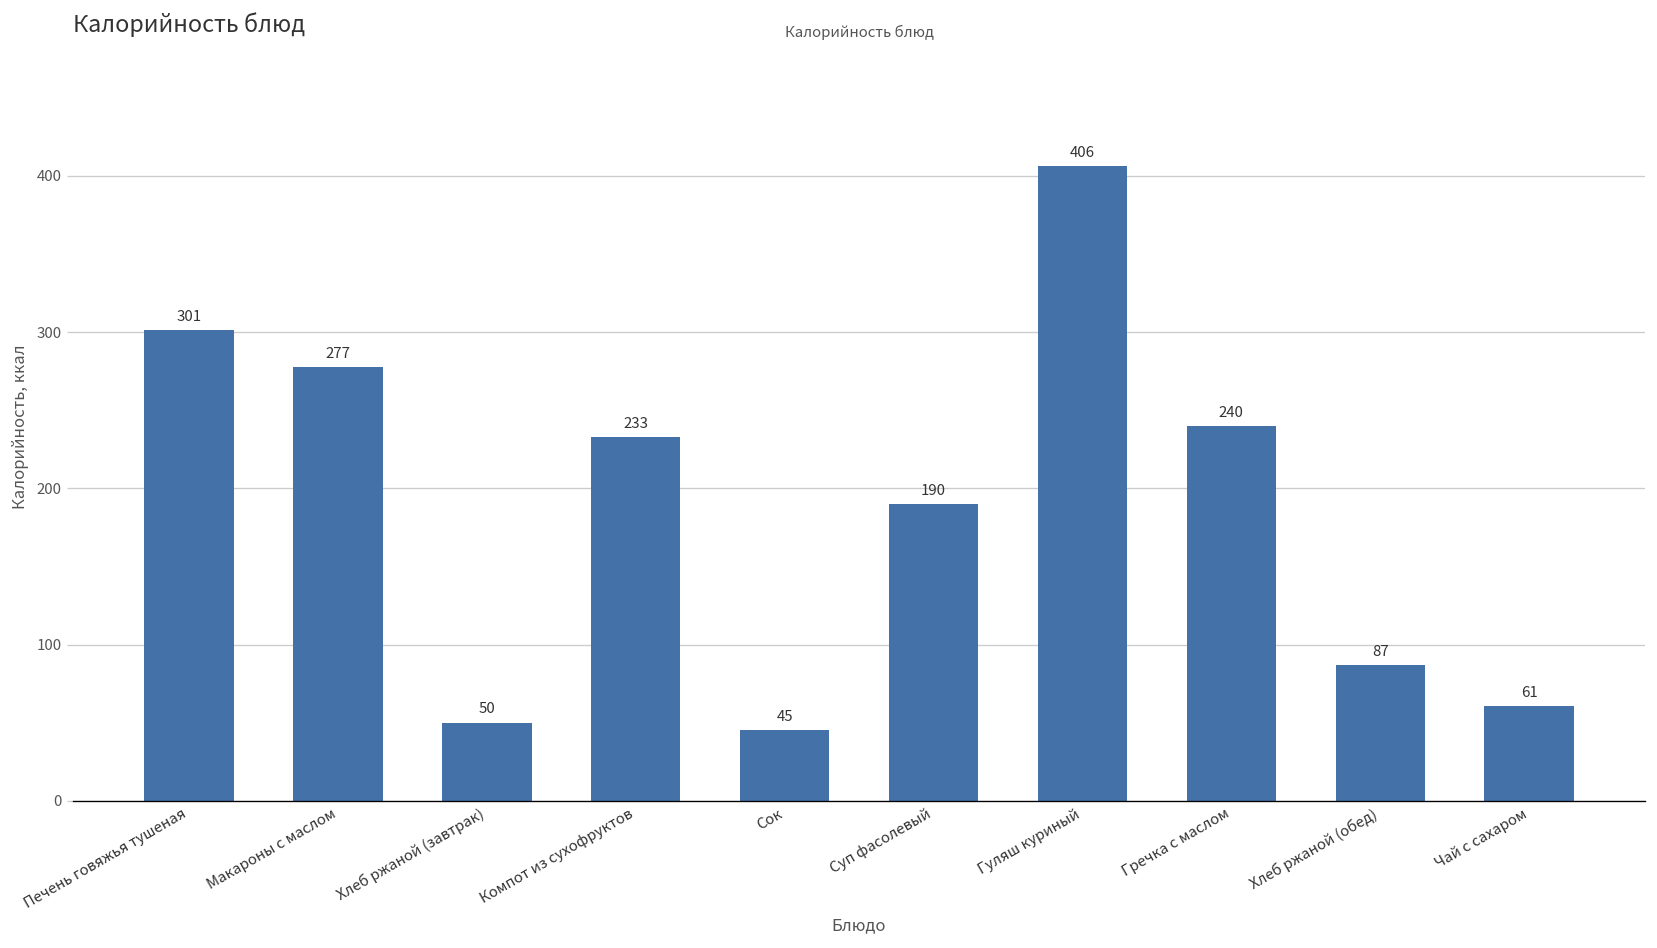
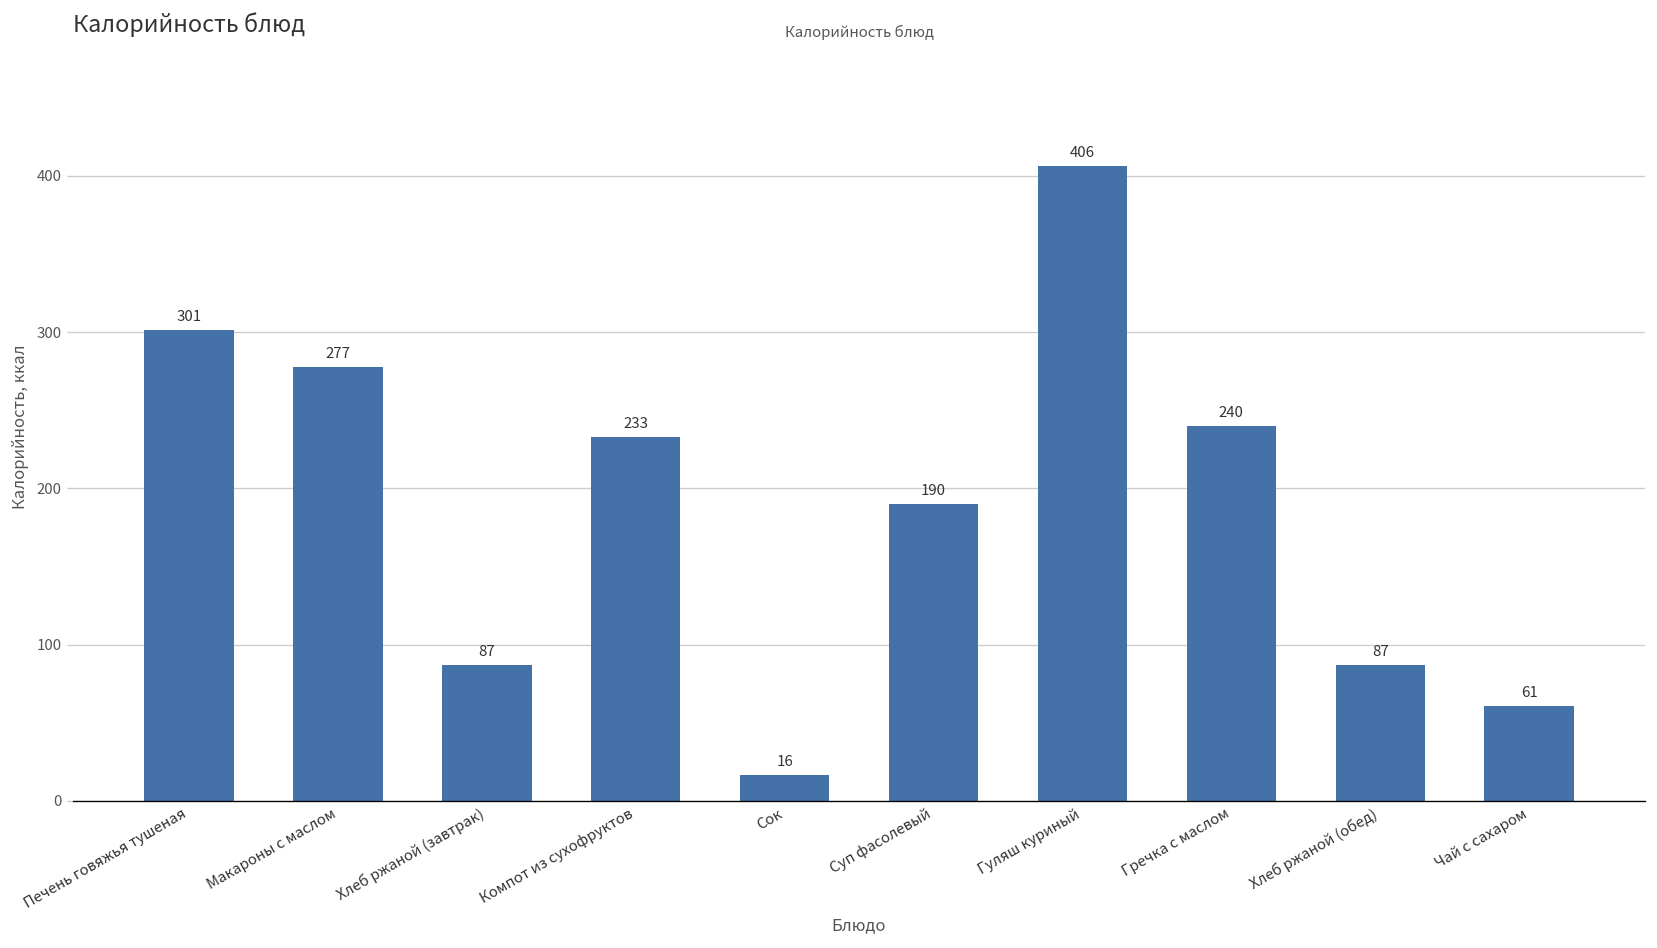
  {
    "Печень говяжья тушеная": 301,
    "Макароны с маслом": 277,
-   "Хлеб ржаной (завтрак)": 50,
+   "Хлеб ржаной (завтрак)": 87,
    "Компот из сухофруктов": 233,
-   "Сок": 45,
+   "Сок": 16,
    "Суп фасолевый": 190,
    "Гуляш куриный": 406,
    "Гречка с маслом": 240,
    "Хлеб ржаной (обед)": 87,
    "Чай с сахаром": 61
  }
